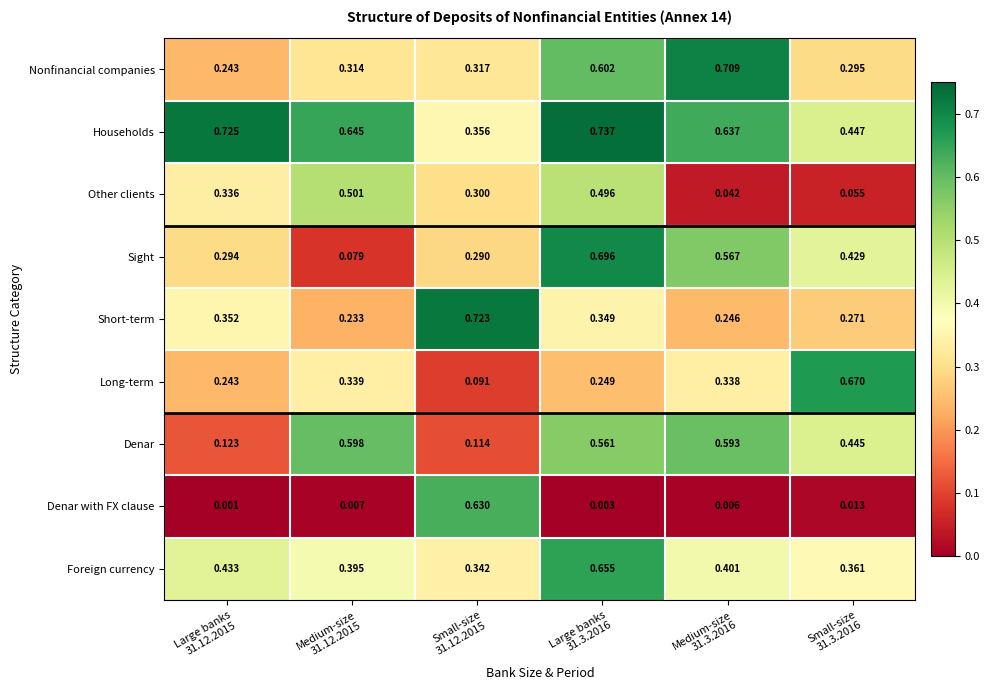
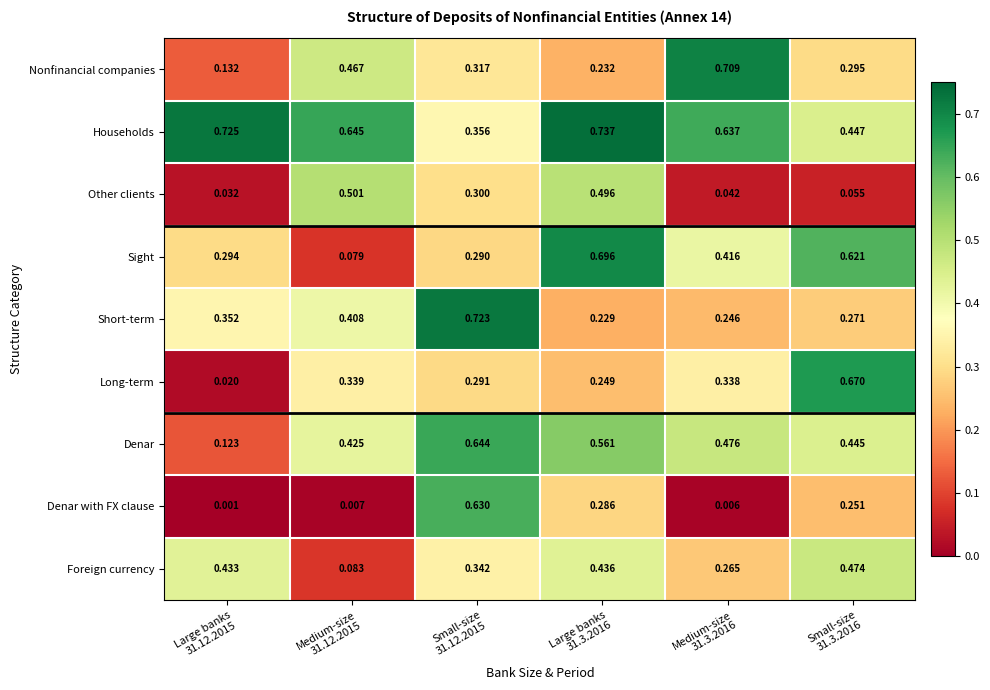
  {
    "Nonfinancial companies": {
-     "Large banks 31.12.2015": 0.243,
-     "Medium-size 31.12.2015": 0.314,
+     "Large banks 31.12.2015": 0.132,
+     "Medium-size 31.12.2015": 0.467,
      "Small-size 31.12.2015": 0.317,
-     "Large banks 31.3.2016": 0.602,
+     "Large banks 31.3.2016": 0.232,
      "Medium-size 31.3.2016": 0.709,
      "Small-size 31.3.2016": 0.295
    },
    "Households": {
      "Large banks 31.12.2015": 0.725,
      "Medium-size 31.12.2015": 0.645,
      "Small-size 31.12.2015": 0.356,
      "Large banks 31.3.2016": 0.737,
      "Medium-size 31.3.2016": 0.637,
      "Small-size 31.3.2016": 0.447
    },
    "Other clients": {
-     "Large banks 31.12.2015": 0.336,
+     "Large banks 31.12.2015": 0.032,
      "Medium-size 31.12.2015": 0.501,
      "Small-size 31.12.2015": 0.300,
      "Large banks 31.3.2016": 0.496,
      "Medium-size 31.3.2016": 0.042,
      "Small-size 31.3.2016": 0.055
    },
    "Sight": {
      "Large banks 31.12.2015": 0.294,
      "Medium-size 31.12.2015": 0.079,
      "Small-size 31.12.2015": 0.290,
      "Large banks 31.3.2016": 0.696,
-     "Medium-size 31.3.2016": 0.567,
-     "Small-size 31.3.2016": 0.429
+     "Medium-size 31.3.2016": 0.416,
+     "Small-size 31.3.2016": 0.621
    },
    "Short-term": {
      "Large banks 31.12.2015": 0.352,
-     "Medium-size 31.12.2015": 0.233,
+     "Medium-size 31.12.2015": 0.408,
      "Small-size 31.12.2015": 0.723,
-     "Large banks 31.3.2016": 0.349,
+     "Large banks 31.3.2016": 0.229,
      "Medium-size 31.3.2016": 0.246,
      "Small-size 31.3.2016": 0.271
    },
    "Long-term": {
-     "Large banks 31.12.2015": 0.243,
+     "Large banks 31.12.2015": 0.020,
      "Medium-size 31.12.2015": 0.339,
-     "Small-size 31.12.2015": 0.091,
+     "Small-size 31.12.2015": 0.291,
      "Large banks 31.3.2016": 0.249,
      "Medium-size 31.3.2016": 0.338,
      "Small-size 31.3.2016": 0.670
    },
    "Denar": {
      "Large banks 31.12.2015": 0.123,
-     "Medium-size 31.12.2015": 0.598,
-     "Small-size 31.12.2015": 0.114,
+     "Medium-size 31.12.2015": 0.425,
+     "Small-size 31.12.2015": 0.644,
      "Large banks 31.3.2016": 0.561,
-     "Medium-size 31.3.2016": 0.593,
+     "Medium-size 31.3.2016": 0.476,
      "Small-size 31.3.2016": 0.445
    },
    "Denar with FX clause": {
      "Large banks 31.12.2015": 0.001,
      "Medium-size 31.12.2015": 0.007,
      "Small-size 31.12.2015": 0.630,
-     "Large banks 31.3.2016": 0.003,
+     "Large banks 31.3.2016": 0.286,
      "Medium-size 31.3.2016": 0.006,
-     "Small-size 31.3.2016": 0.013
+     "Small-size 31.3.2016": 0.251
    },
    "Foreign currency": {
      "Large banks 31.12.2015": 0.433,
-     "Medium-size 31.12.2015": 0.395,
+     "Medium-size 31.12.2015": 0.083,
      "Small-size 31.12.2015": 0.342,
-     "Large banks 31.3.2016": 0.655,
-     "Medium-size 31.3.2016": 0.401,
-     "Small-size 31.3.2016": 0.361
+     "Large banks 31.3.2016": 0.436,
+     "Medium-size 31.3.2016": 0.265,
+     "Small-size 31.3.2016": 0.474
    }
  }
